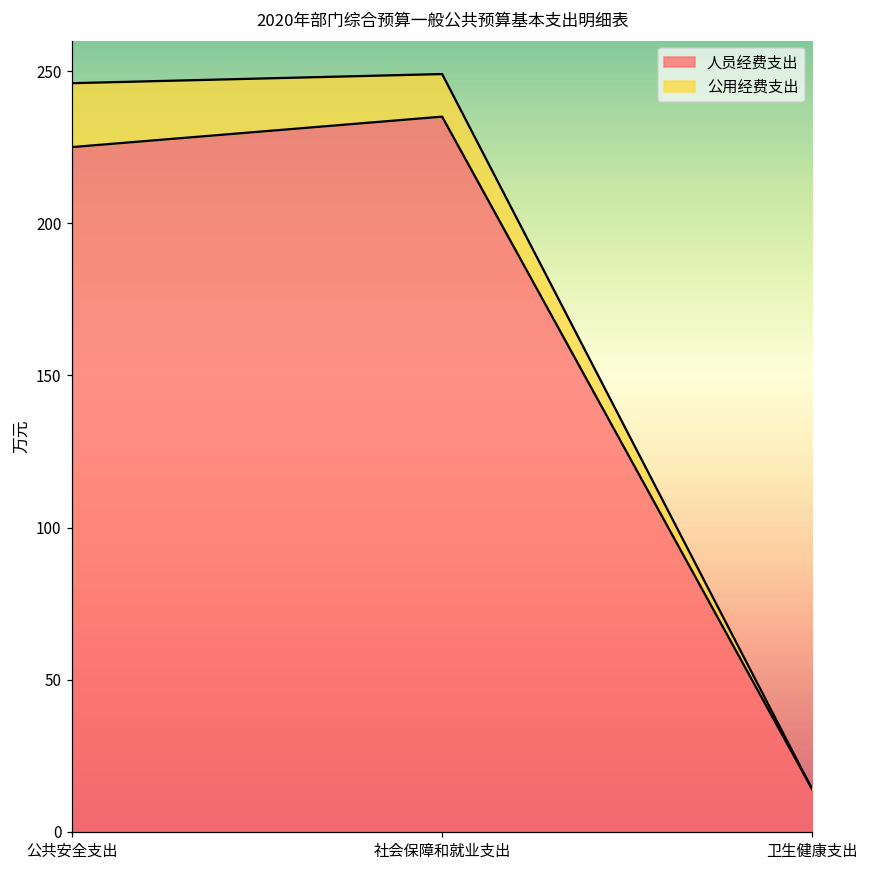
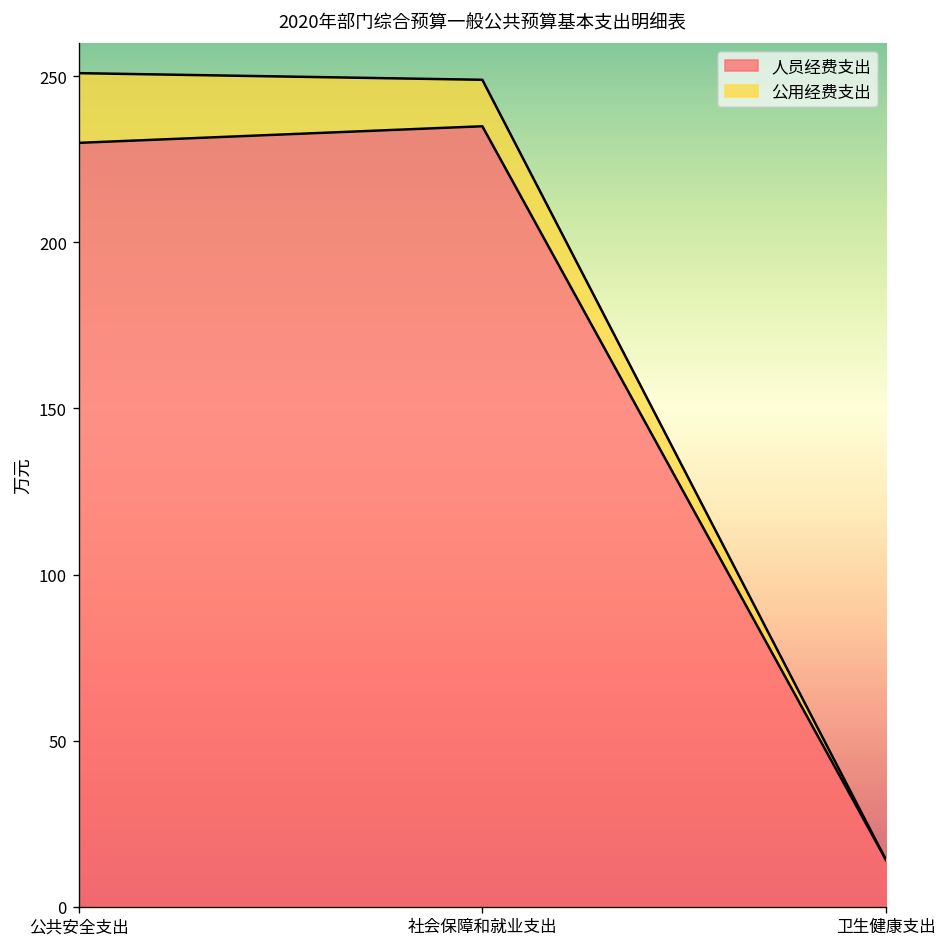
  {
    "人员经费支出": {
-     "公共安全支出": 225,
+     "公共安全支出": 230,
      "社会保障和就业支出": 235
    },
    "公用经费支出": {
      "公共安全支出": 21,
      "社会保障和就业支出": 14
    }
  }
